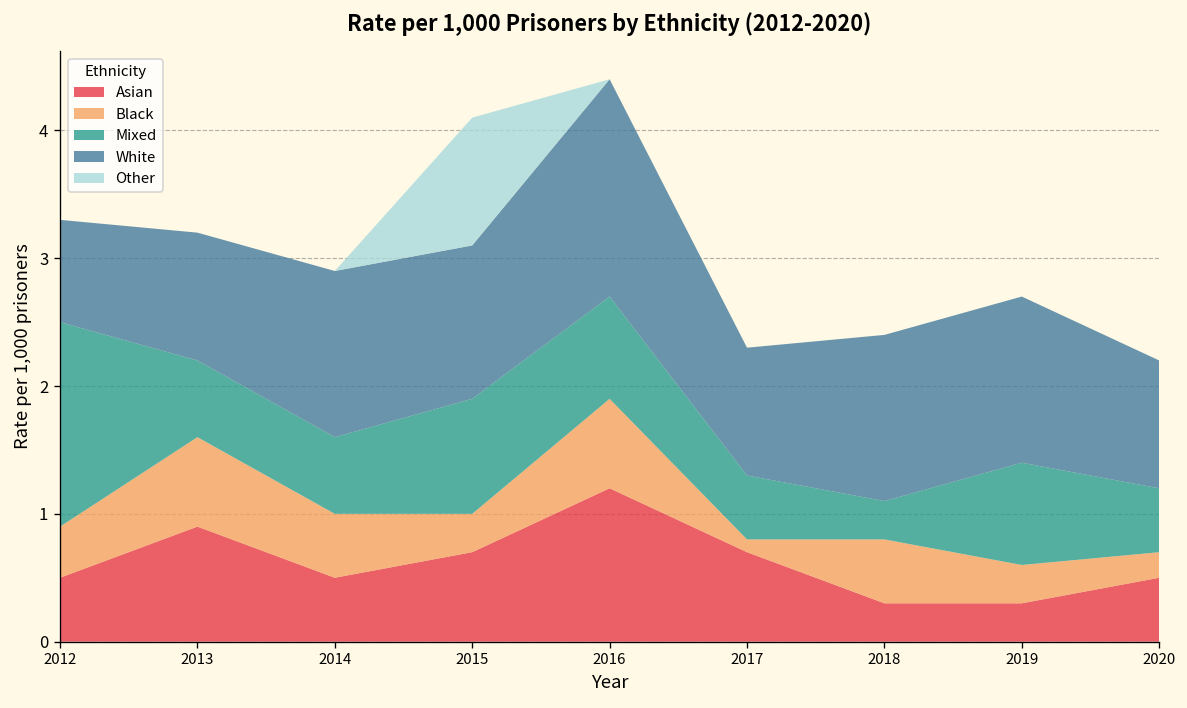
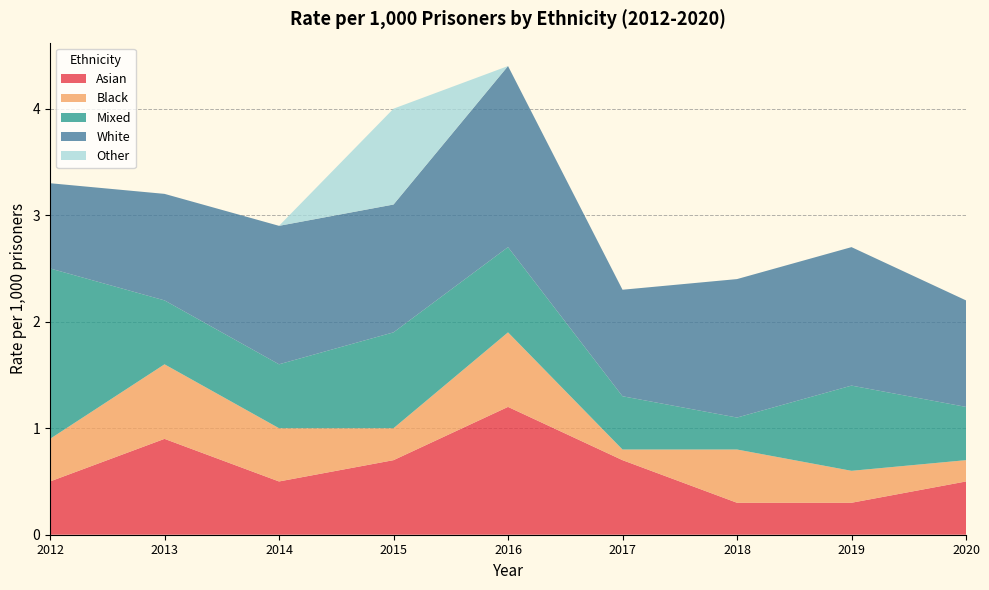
  {
    "Asian": {
      "2012": 0.5,
      "2013": 0.9,
      "2014": 0.5,
      "2015": 0.7,
      "2016": 1.2,
      "2017": 0.7,
      "2018": 0.3,
      "2019": 0.3,
      "2020": 0.5
    },
    "Black": {
      "2012": 0.4,
      "2013": 0.7,
      "2014": 0.5,
      "2015": 0.3,
      "2016": 0.7,
      "2017": 0.1,
      "2018": 0.5,
      "2019": 0.3,
      "2020": 0.2
    },
    "Other": {
-     "2015": 1.0
+     "2015": 0.9
    }
  }
